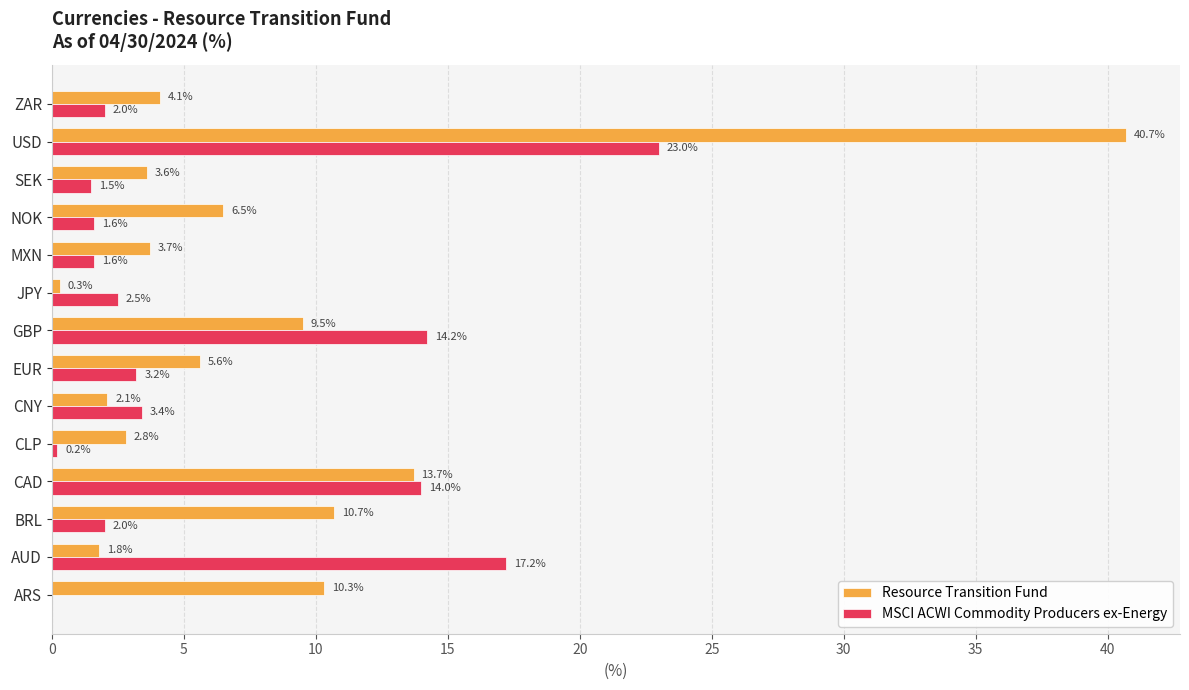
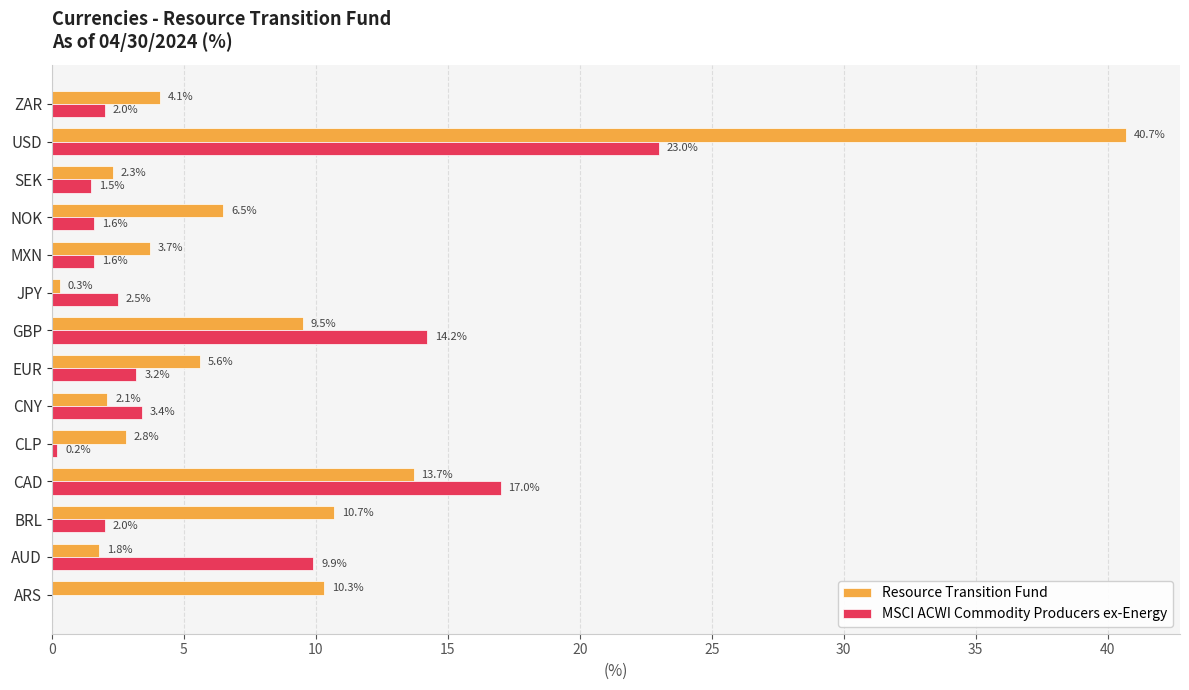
  {
    "Resource Transition Fund": {
      "ZAR": "4.1%",
      "USD": "40.7%",
-     "SEK": "3.6%",
+     "SEK": "2.3%",
      "NOK": "6.5%",
      "MXN": "3.7%",
      "JPY": "0.3%",
      "GBP": "9.5%",
      "EUR": "5.6%",
      "CNY": "2.1%",
      "CLP": "2.8%",
      "CAD": "13.7%",
      "BRL": "10.7%",
      "AUD": "1.8%",
      "ARS": "10.3%"
    },
    "MSCI ACWI Commodity Producers ex-Energy": {
      "ZAR": "2.0%",
      "USD": "23.0%",
      "SEK": "1.5%",
      "NOK": "1.6%",
      "MXN": "1.6%",
      "JPY": "2.5%",
      "GBP": "14.2%",
      "EUR": "3.2%",
      "CNY": "3.4%",
      "CLP": "0.2%",
-     "CAD": "14.0%",
+     "CAD": "17.0%",
      "BRL": "2.0%",
-     "AUD": "17.2%"
+     "AUD": "9.9%"
    }
  }
